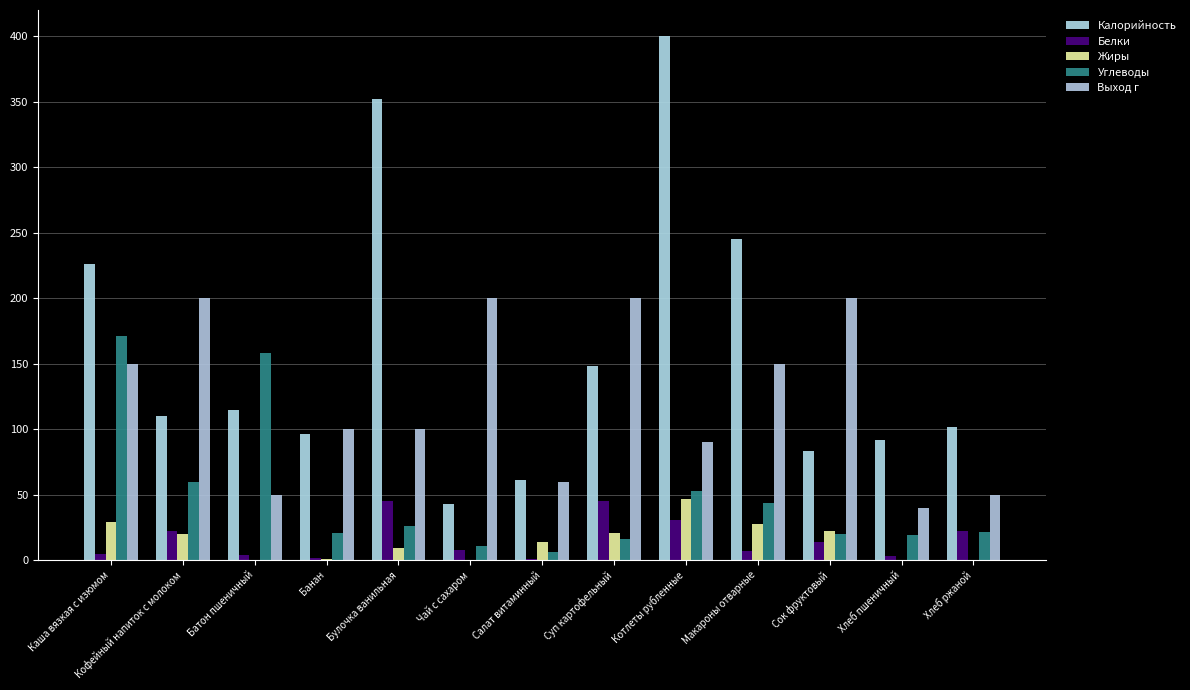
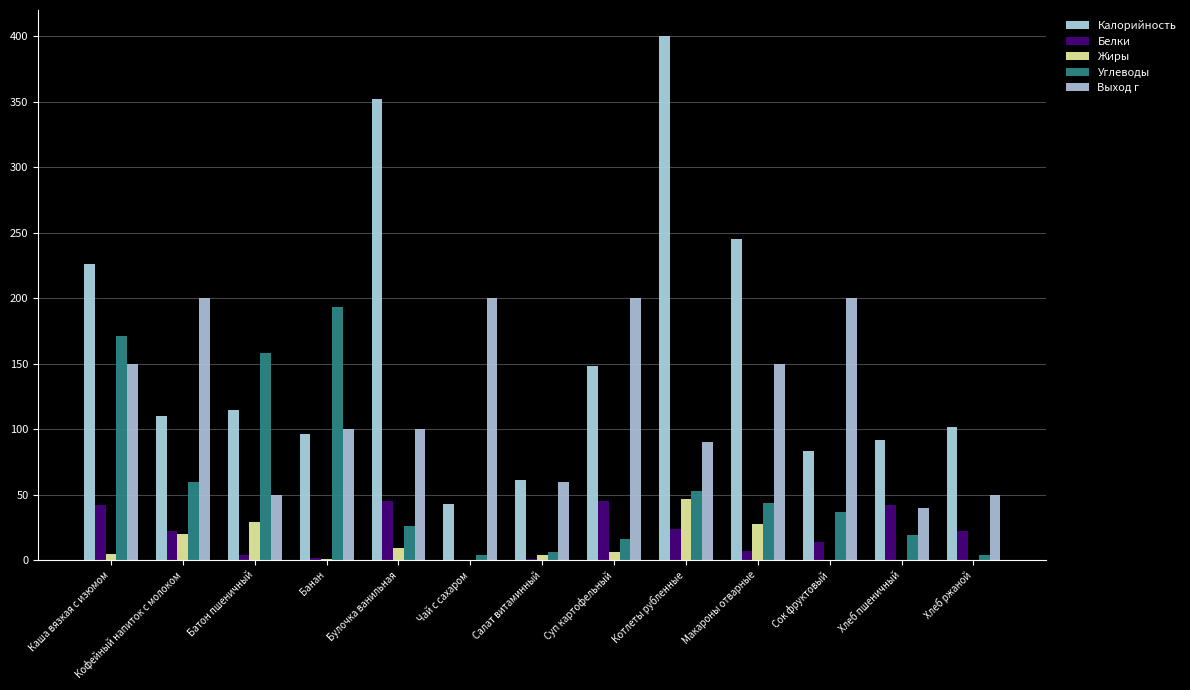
  {
    "Белки": {
-     "Каша вязкая с изюмом": 4,
+     "Каша вязкая с изюмом": 42,
      "Кофейный напиток с молоком": 22,
      "Батон пшеничный": 4,
      "Банан": 2,
      "Булочка ванильная": 45,
-     "Чай с сахаром": 8,
+     "Чай с сахаром": 0,
      "Суп картофельный": 45,
-     "Котлеты рубленные": 31,
+     "Котлеты рубленные": 24,
      "Макароны отварные": 7,
      "Сок фруктовый": 14,
-     "Хлеб пшеничный": 3,
+     "Хлеб пшеничный": 42,
      "Хлеб ржаной": 22
    },
    "Жиры": {
-     "Каша вязкая с изюмом": 29,
+     "Каша вязкая с изюмом": 5,
      "Кофейный напиток с молоком": 20,
-     "Батон пшеничный": 0,
+     "Батон пшеничный": 29,
      "Булочка ванильная": 9,
      "Чай с сахаром": 0,
-     "Салат витаминный": 14,
-     "Суп картофельный": 21,
+     "Салат витаминный": 4,
+     "Суп картофельный": 6,
      "Котлеты рубленные": 47,
      "Макароны отварные": 28,
-     "Сок фруктовый": 22
+     "Сок фруктовый": 0
    },
    "Углеводы": {
      "Каша вязкая с изюмом": 171,
      "Кофейный напиток с молоком": 60,
      "Батон пшеничный": 158,
-     "Банан": 21,
+     "Банан": 193,
      "Булочка ванильная": 26,
-     "Чай с сахаром": 11,
+     "Чай с сахаром": 4,
      "Салат витаминный": 6,
      "Суп картофельный": 16,
      "Котлеты рубленные": 53,
      "Макароны отварные": 44,
-     "Сок фруктовый": 20,
+     "Сок фруктовый": 37,
      "Хлеб пшеничный": 20,
-     "Хлеб ржаной": 21
+     "Хлеб ржаной": 4
    }
  }
